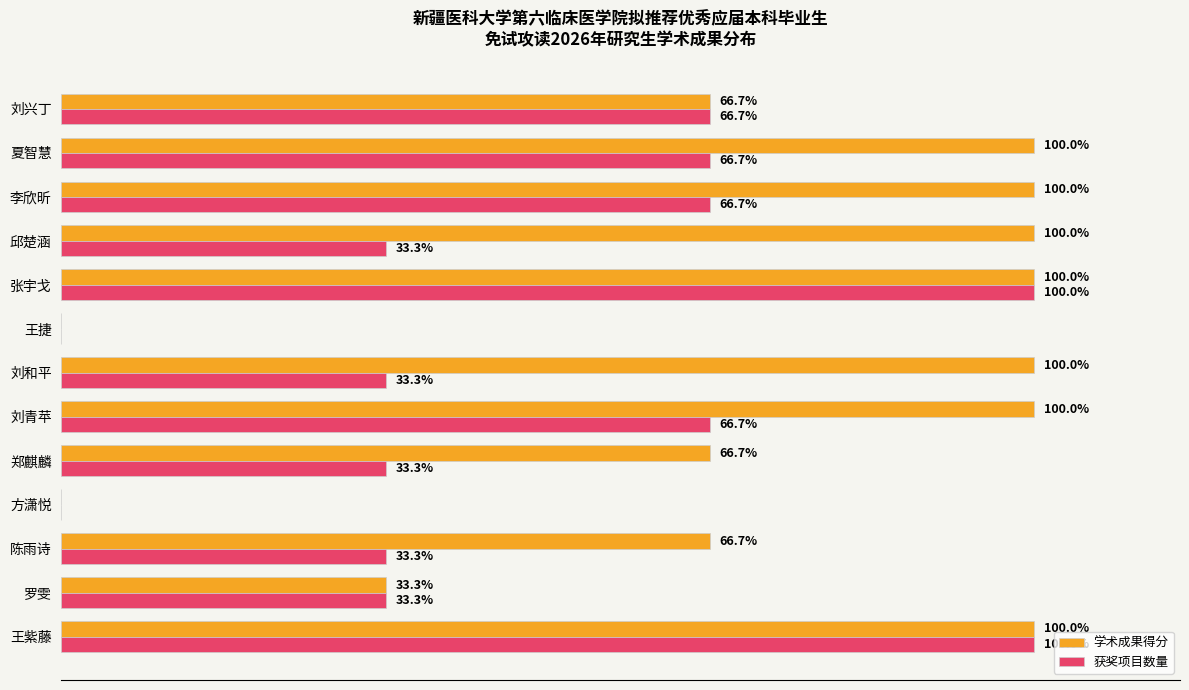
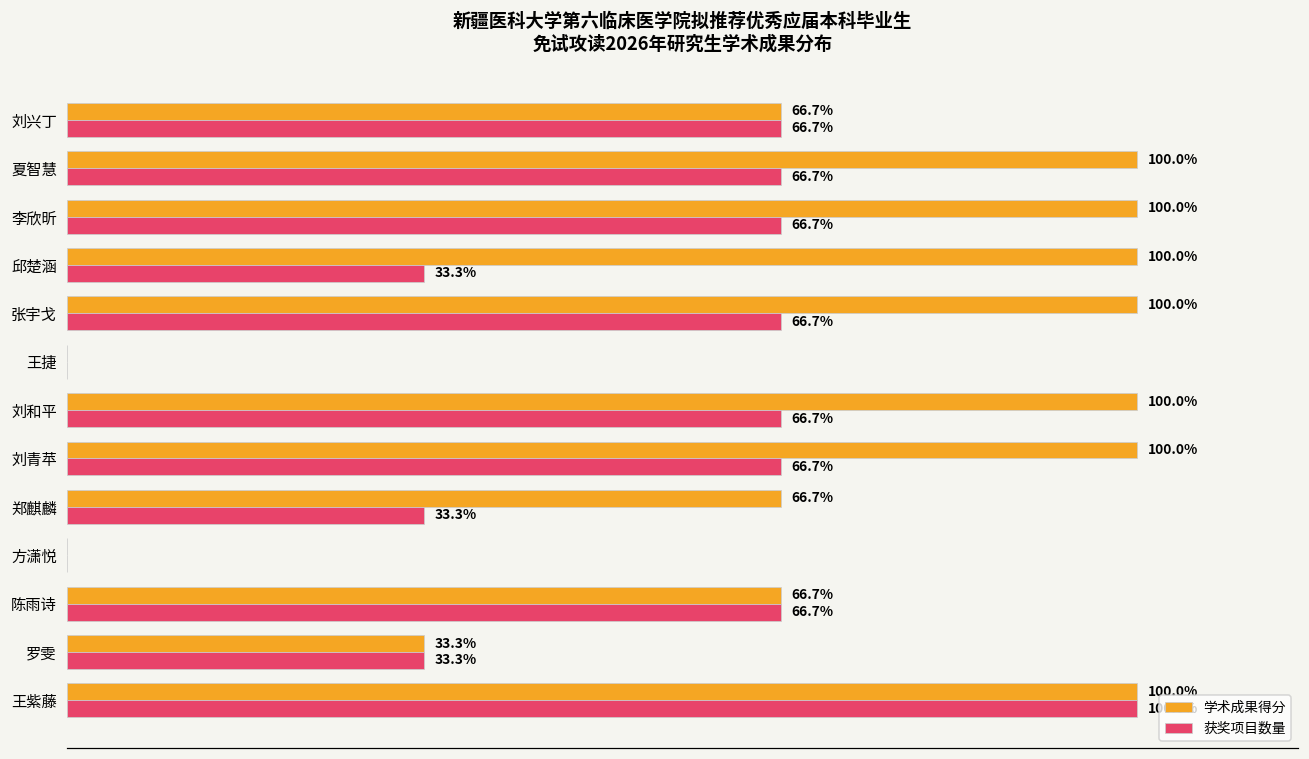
  {
    "学术成果得分": {
      "刘兴丁": "66.7%",
      "夏智慧": "100.0%",
      "李欣昕": "100.0%",
      "邱楚涵": "100.0%",
      "张宇戈": "100.0%",
      "刘和平": "100.0%",
      "刘青苹": "100.0%",
      "郑麒麟": "66.7%",
      "陈雨诗": "66.7%",
      "罗雯": "33.3%"
    },
    "获奖项目数量": {
      "刘兴丁": "66.7%",
      "夏智慧": "66.7%",
      "李欣昕": "66.7%",
      "邱楚涵": "33.3%",
-     "张宇戈": "100.0%",
-     "刘和平": "33.3%",
+     "张宇戈": "66.7%",
+     "刘和平": "66.7%",
      "刘青苹": "66.7%",
      "郑麒麟": "33.3%",
-     "陈雨诗": "33.3%",
+     "陈雨诗": "66.7%",
      "罗雯": "33.3%"
    }
  }
